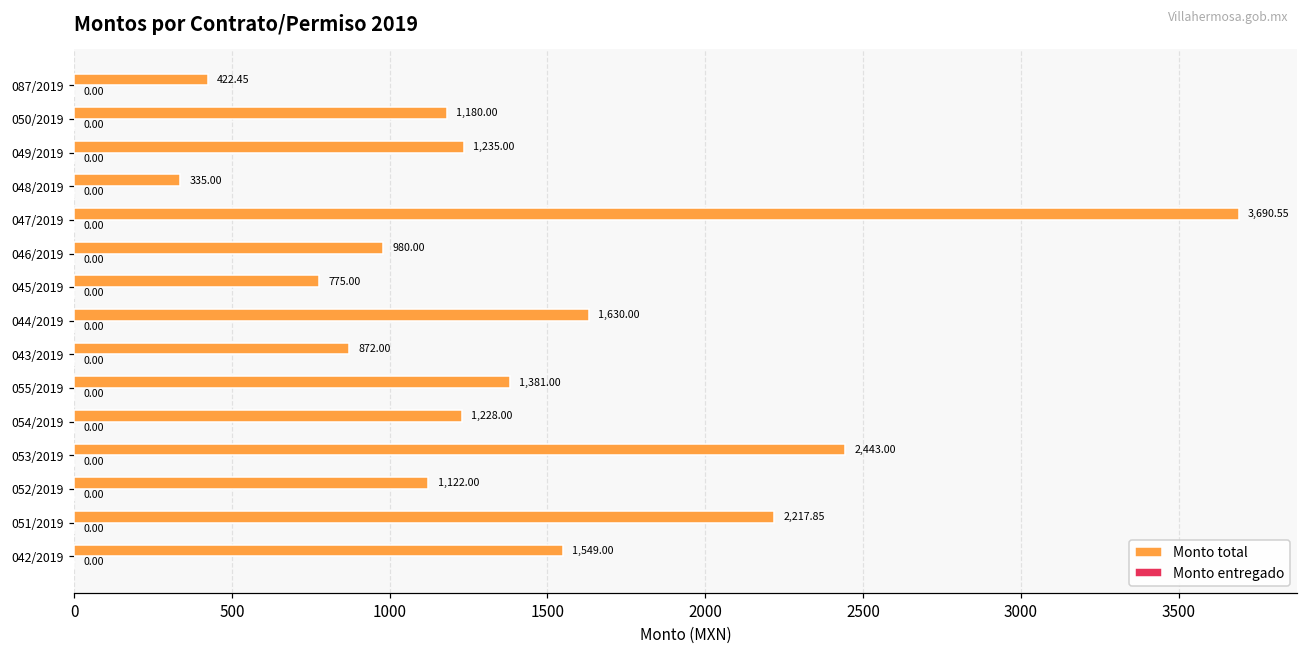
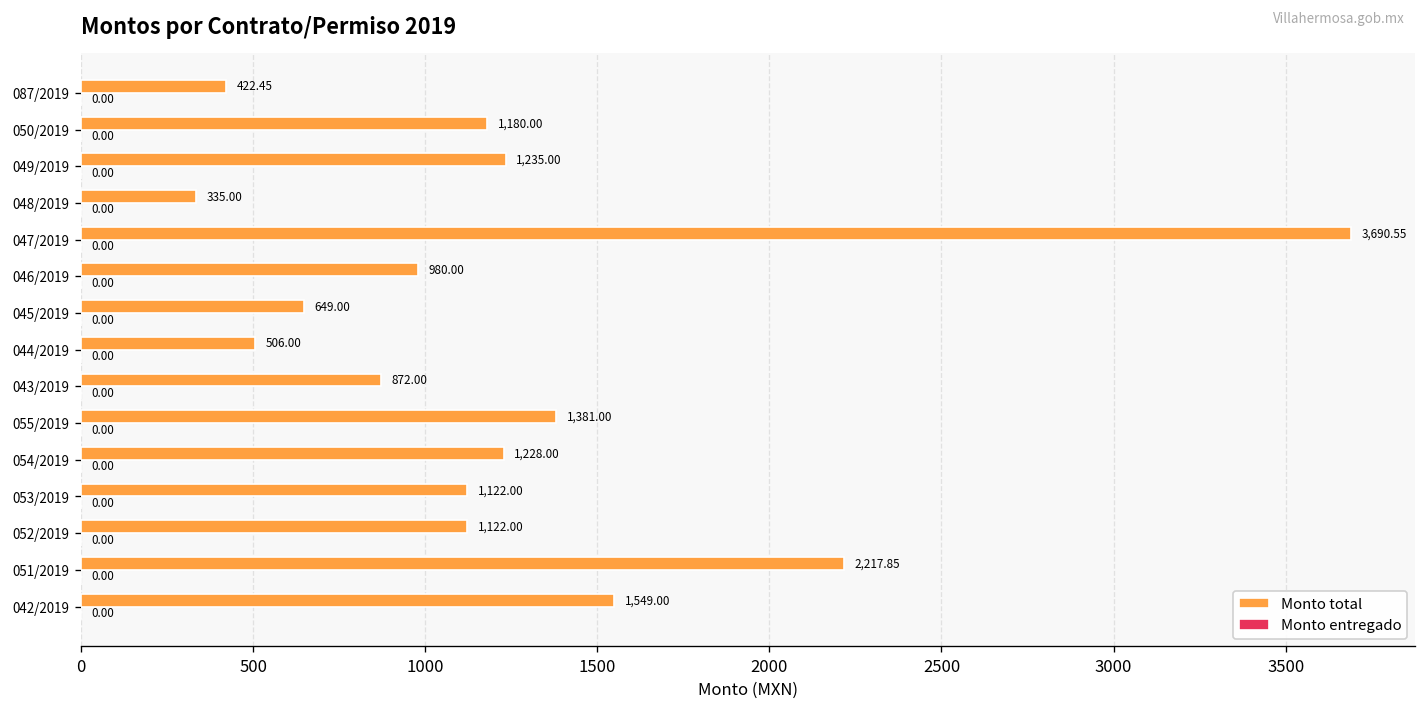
  {
    "Monto total": {
      "087/2019": "422.45",
      "050/2019": "1,180.00",
      "049/2019": "1,235.00",
      "048/2019": "335.00",
      "047/2019": "3,690.55",
      "046/2019": "980.00",
-     "045/2019": "775.00",
-     "044/2019": "1,630.00",
+     "045/2019": "649.00",
+     "044/2019": "506.00",
      "043/2019": "872.00",
      "055/2019": "1,381.00",
      "054/2019": "1,228.00",
-     "053/2019": "2,443.00",
+     "053/2019": "1,122.00",
      "052/2019": "1,122.00",
      "051/2019": "2,217.85",
      "042/2019": "1,549.00"
    },
    "Monto entregado": {
      "087/2019": "0.00",
      "050/2019": "0.00",
      "049/2019": "0.00",
      "048/2019": "0.00",
      "047/2019": "0.00",
      "046/2019": "0.00",
      "045/2019": "0.00",
      "044/2019": "0.00",
      "043/2019": "0.00",
      "055/2019": "0.00",
      "054/2019": "0.00",
      "053/2019": "0.00",
      "052/2019": "0.00",
      "051/2019": "0.00",
      "042/2019": "0.00"
    }
  }
